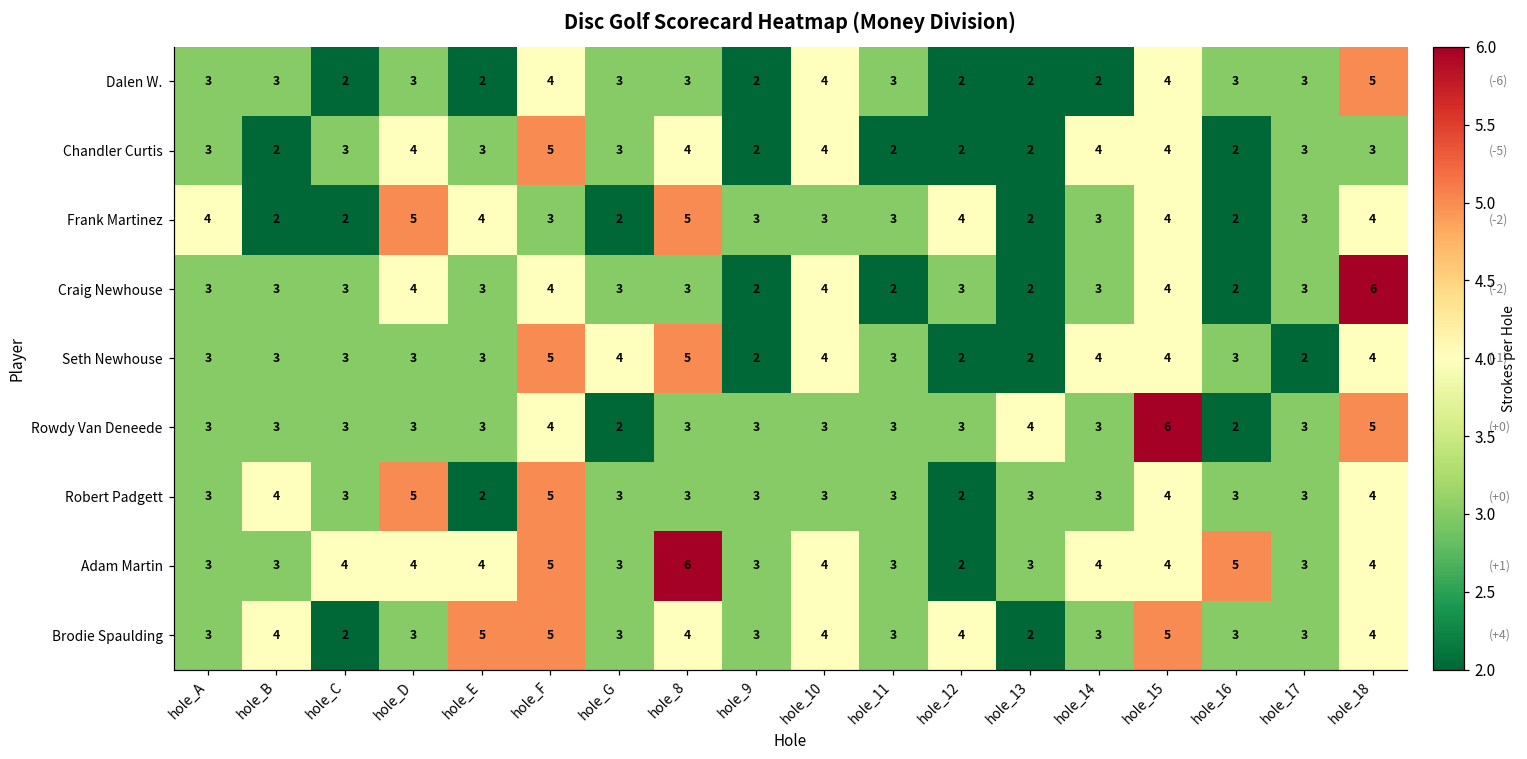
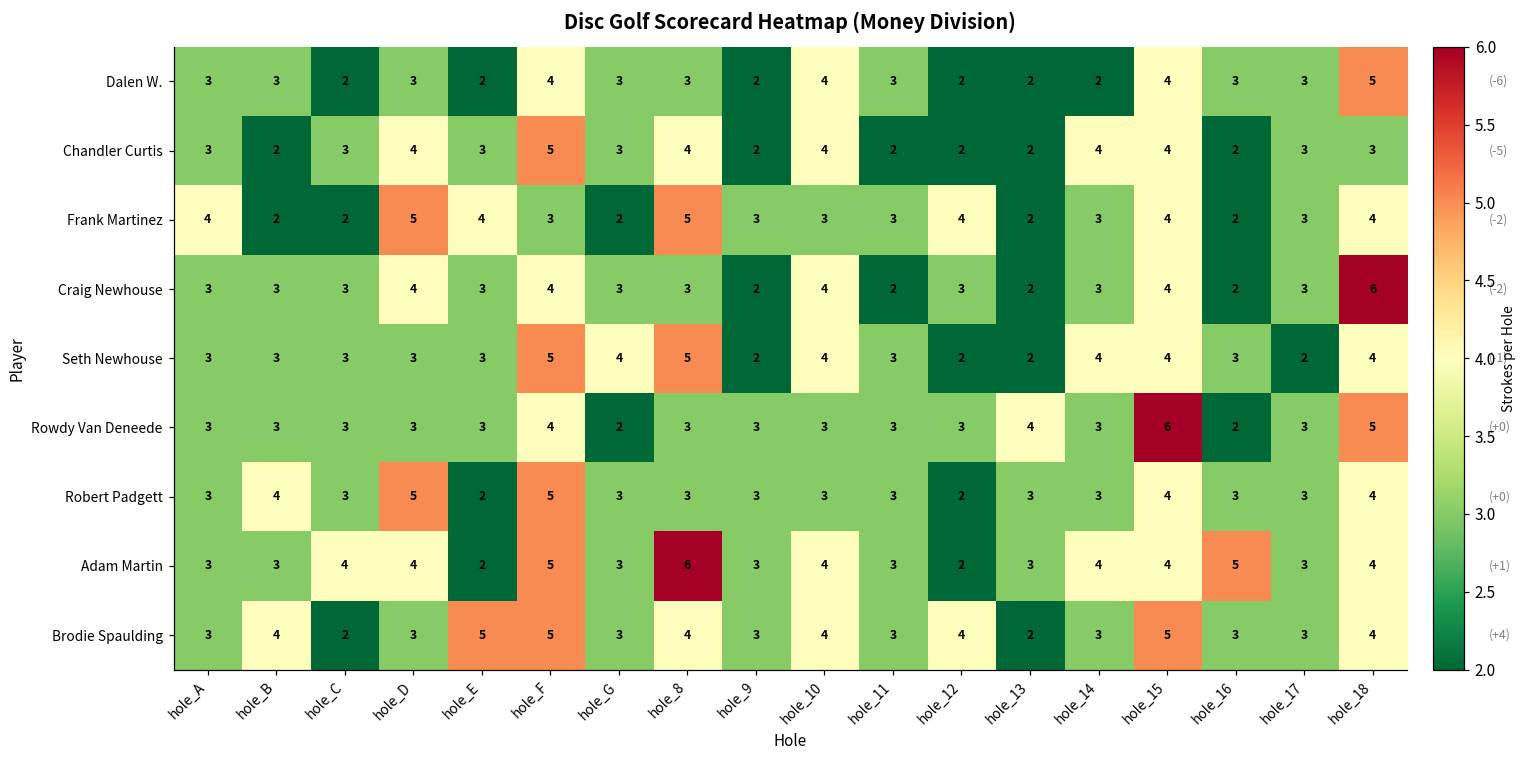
  {
    "Dalen W.": {
      "hole_A": 3,
      "hole_B": 3,
      "hole_C": 2,
      "hole_D": 3,
      "hole_E": 2,
      "hole_F": 4,
      "hole_G": 3,
      "hole_8": 3,
      "hole_9": 2,
      "hole_10": 4,
      "hole_11": 3,
      "hole_12": 2,
      "hole_13": 2,
      "hole_14": 2,
      "hole_15": 4,
      "hole_16": 3,
      "hole_17": 3,
      "hole_18": 5
    },
    "Chandler Curtis": {
      "hole_A": 3,
      "hole_B": 2,
      "hole_C": 3,
      "hole_D": 4,
      "hole_E": 3,
      "hole_F": 5,
      "hole_G": 3,
      "hole_8": 4,
      "hole_9": 2,
      "hole_10": 4,
      "hole_11": 2,
      "hole_12": 2,
      "hole_13": 2,
      "hole_14": 4,
      "hole_15": 4,
      "hole_16": 2,
      "hole_17": 3,
      "hole_18": 3
    },
    "Frank Martinez": {
      "hole_A": 4,
      "hole_B": 2,
      "hole_C": 2,
      "hole_D": 5,
      "hole_E": 4,
      "hole_F": 3,
      "hole_G": 2,
      "hole_8": 5,
      "hole_9": 3,
      "hole_10": 3,
      "hole_11": 3,
      "hole_12": 4,
      "hole_13": 2,
      "hole_14": 3,
      "hole_15": 4,
      "hole_16": 2,
      "hole_17": 3,
      "hole_18": 4
    },
    "Craig Newhouse": {
      "hole_A": 3,
      "hole_B": 3,
      "hole_C": 3,
      "hole_D": 4,
      "hole_E": 3,
      "hole_F": 4,
      "hole_G": 3,
      "hole_8": 3,
      "hole_9": 2,
      "hole_10": 4,
      "hole_11": 2,
      "hole_12": 3,
      "hole_13": 2,
      "hole_14": 3,
      "hole_15": 4,
      "hole_16": 2,
      "hole_17": 3,
      "hole_18": 6
    },
    "Seth Newhouse": {
      "hole_A": 3,
      "hole_B": 3,
      "hole_C": 3,
      "hole_D": 3,
      "hole_E": 3,
      "hole_F": 5,
      "hole_G": 4,
      "hole_8": 5,
      "hole_9": 2,
      "hole_10": 4,
      "hole_11": 3,
      "hole_12": 2,
      "hole_13": 2,
      "hole_14": 4,
      "hole_15": 4,
      "hole_16": 3,
      "hole_17": 2,
      "hole_18": 4
    },
    "Rowdy Van Deneede": {
      "hole_A": 3,
      "hole_B": 3,
      "hole_C": 3,
      "hole_D": 3,
      "hole_E": 3,
      "hole_F": 4,
      "hole_G": 2,
      "hole_8": 3,
      "hole_9": 3,
      "hole_10": 3,
      "hole_11": 3,
      "hole_12": 3,
      "hole_13": 4,
      "hole_14": 3,
      "hole_15": 6,
      "hole_16": 2,
      "hole_17": 3,
      "hole_18": 5
    },
    "Robert Padgett": {
      "hole_A": 3,
      "hole_B": 4,
      "hole_C": 3,
      "hole_D": 5,
      "hole_E": 2,
      "hole_F": 5,
      "hole_G": 3,
      "hole_8": 3,
      "hole_9": 3,
      "hole_10": 3,
      "hole_11": 3,
      "hole_12": 2,
      "hole_13": 3,
      "hole_14": 3,
      "hole_15": 4,
      "hole_16": 3,
      "hole_17": 3,
      "hole_18": 4
    },
    "Adam Martin": {
      "hole_A": 3,
      "hole_B": 3,
      "hole_C": 4,
      "hole_D": 4,
-     "hole_E": 4,
+     "hole_E": 2,
      "hole_F": 5,
      "hole_G": 3,
      "hole_8": 6,
      "hole_9": 3,
      "hole_10": 4,
      "hole_11": 3,
      "hole_12": 2,
      "hole_13": 3,
      "hole_14": 4,
      "hole_15": 4,
      "hole_16": 5,
      "hole_17": 3,
      "hole_18": 4
    },
    "Brodie Spaulding": {
      "hole_A": 3,
      "hole_B": 4,
      "hole_C": 2,
      "hole_D": 3,
      "hole_E": 5,
      "hole_F": 5,
      "hole_G": 3,
      "hole_8": 4,
      "hole_9": 3,
      "hole_10": 4,
      "hole_11": 3,
      "hole_12": 4,
      "hole_13": 2,
      "hole_14": 3,
      "hole_15": 5,
      "hole_16": 3,
      "hole_17": 3,
      "hole_18": 4
    }
  }
